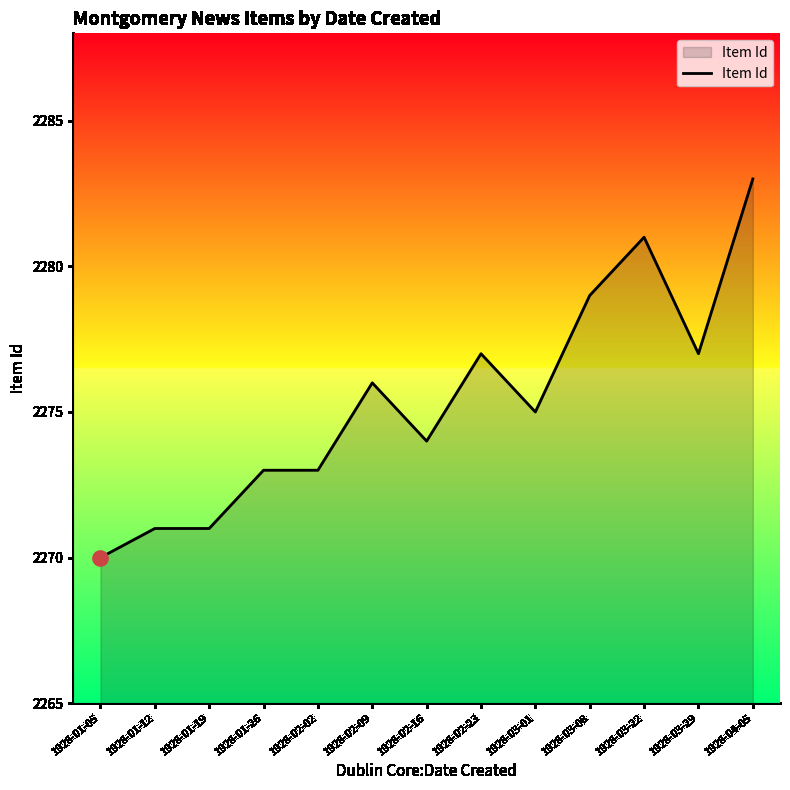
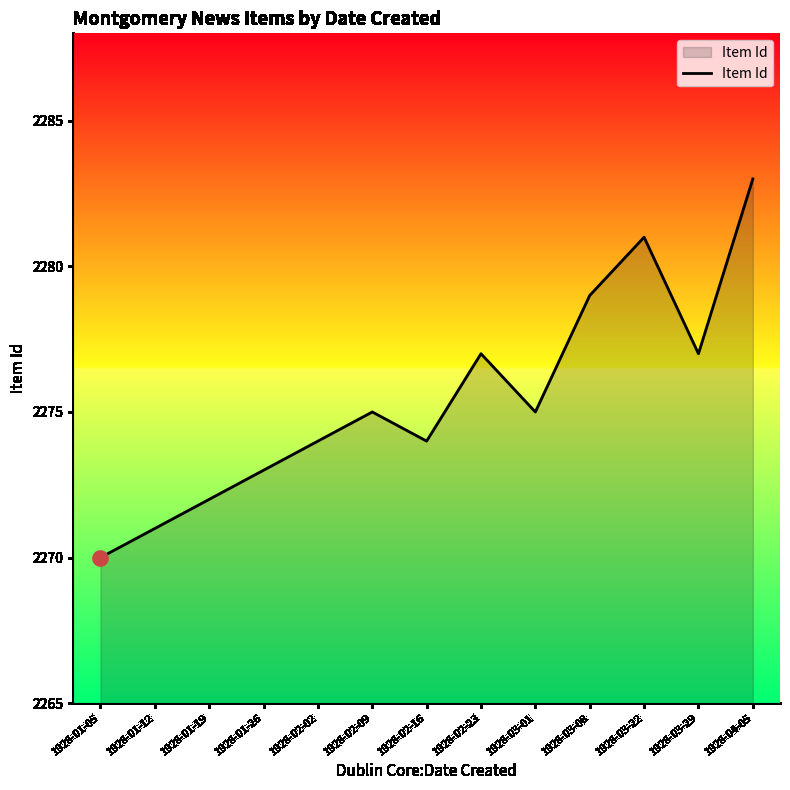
  {
    "Item Id": {
      "1928-01-12": 2271,
-     "1928-01-19": 2271,
+     "1928-01-19": 2272,
      "1928-01-26": 2273,
-     "1928-02-02": 2273,
-     "1928-02-09": 2276,
+     "1928-02-02": 2274,
+     "1928-02-09": 2275,
      "1928-02-16": 2274,
      "1928-02-23": 2277,
      "1928-03-01": 2275,
      "1928-03-08": 2279,
      "1928-03-22": 2281,
      "1928-03-29": 2277,
      "1928-04-05": 2283
    }
  }
